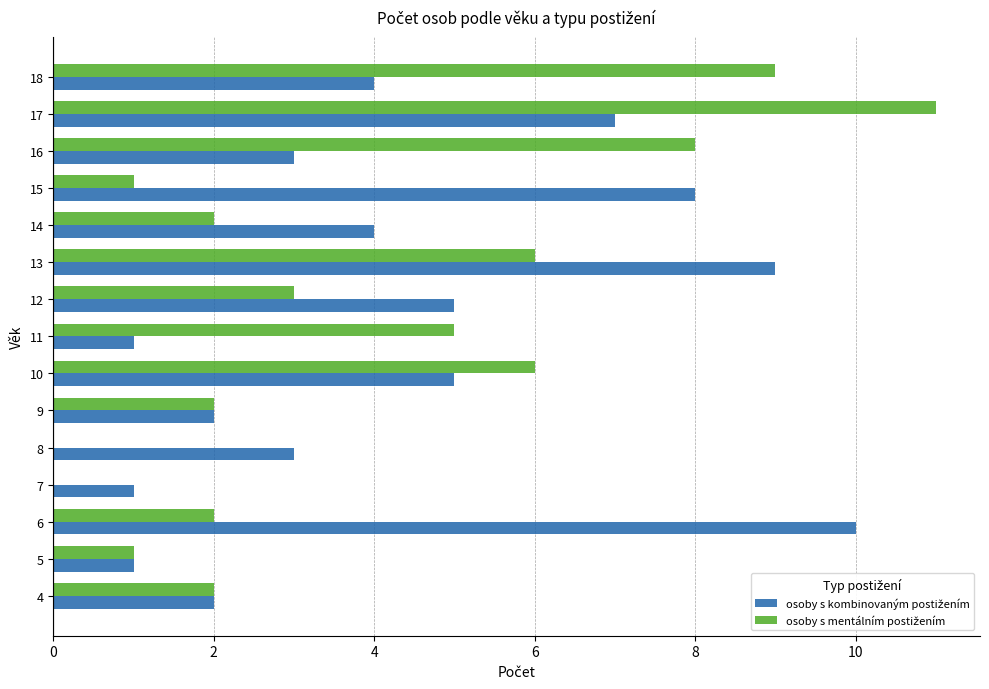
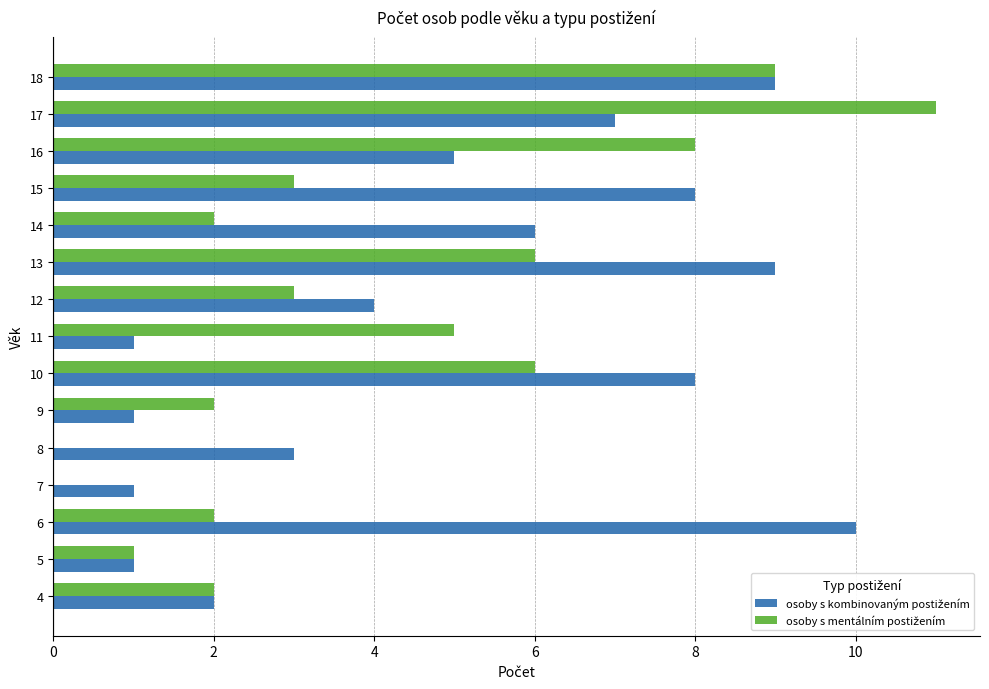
  {
    "osoby s kombinovaným postižením": {
-     "18": 4,
+     "18": 9,
      "17": 7,
-     "16": 3,
+     "16": 5,
      "15": 8,
-     "14": 4,
+     "14": 6,
      "13": 9,
-     "12": 5,
+     "12": 4,
      "11": 1,
-     "10": 5,
-     "9": 2,
+     "10": 8,
+     "9": 1,
      "8": 3,
      "7": 1,
      "6": 10,
      "5": 1,
      "4": 2
    },
    "osoby s mentálním postižením": {
      "18": 9,
      "17": 11,
      "16": 8,
-     "15": 1,
+     "15": 3,
      "14": 2,
      "13": 6,
      "12": 3,
      "11": 5,
      "10": 6,
      "9": 2,
      "8": 0,
      "7": 0,
      "6": 2,
      "5": 1,
      "4": 2
    }
  }
